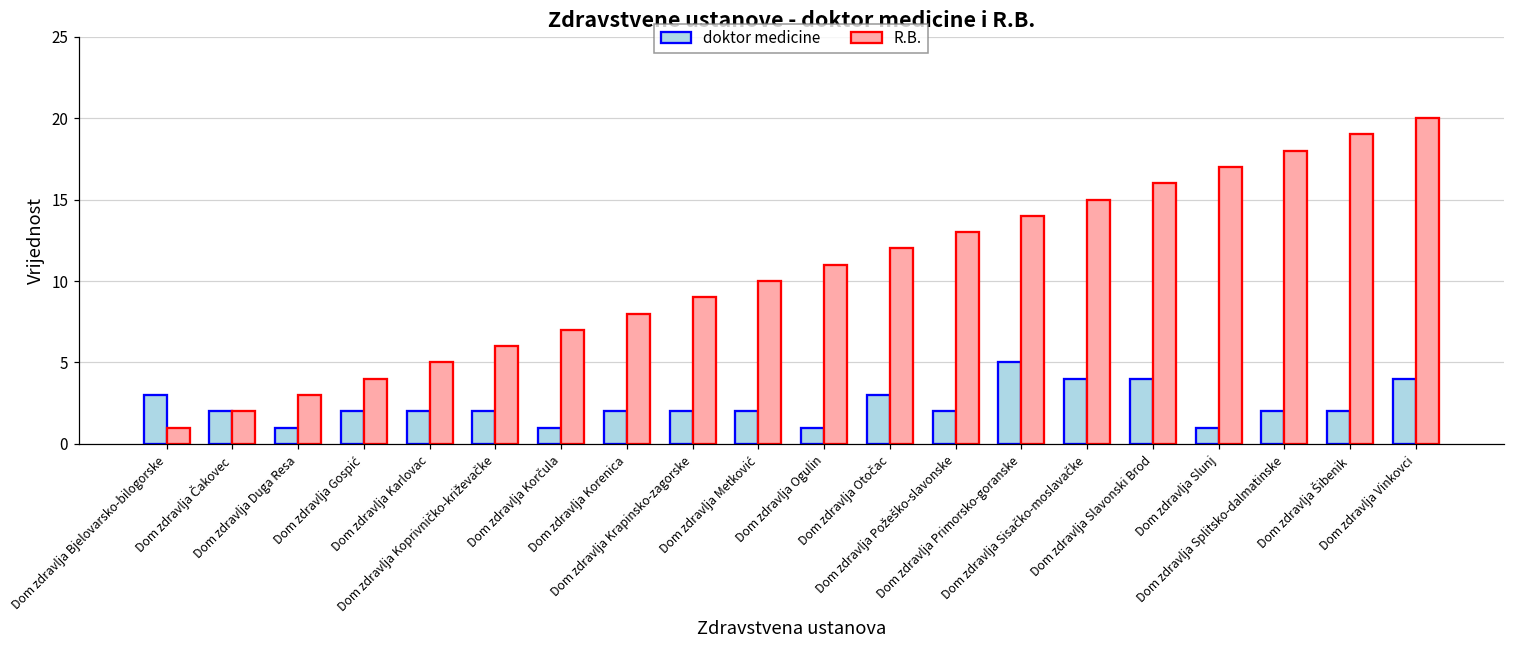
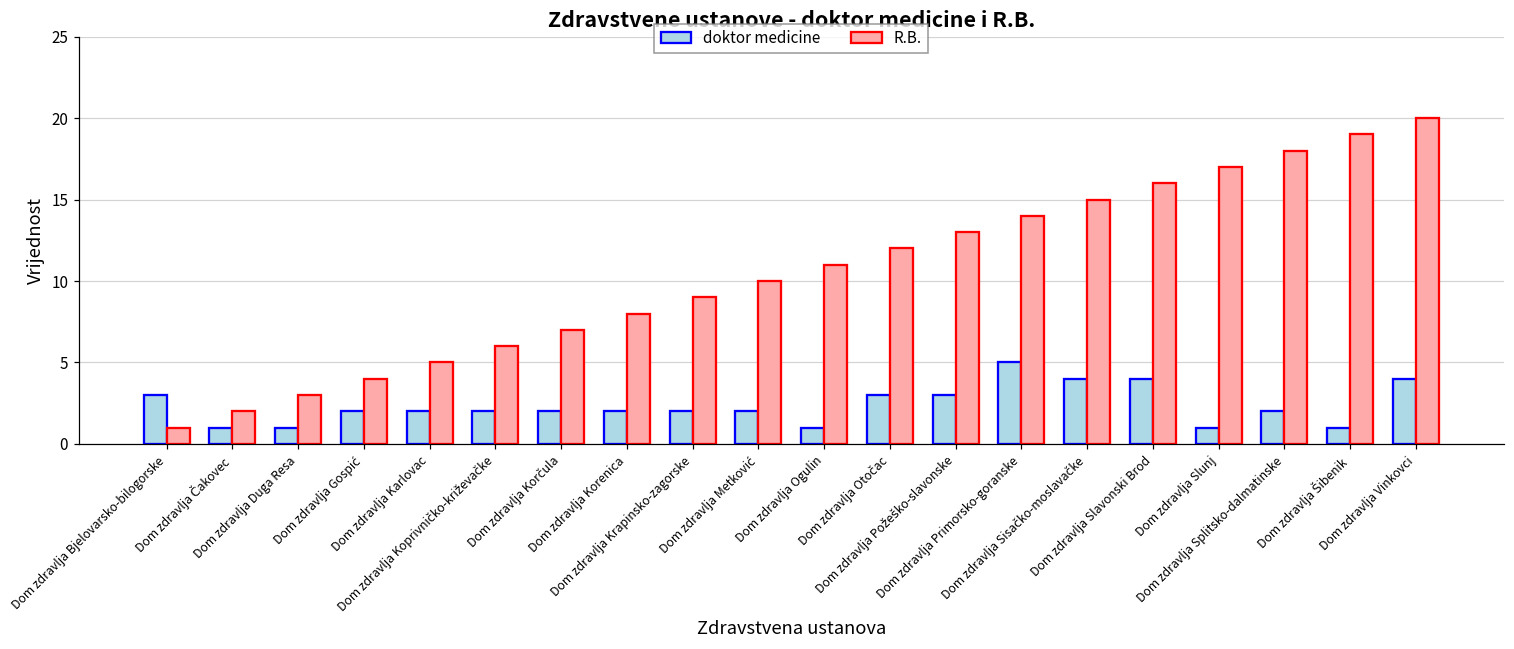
  {
    "doktor medicine": {
      "Dom zdravlja Bjelovarsko-bilogorske": 3,
-     "Dom zdravlja Čakovec": 2,
+     "Dom zdravlja Čakovec": 1,
      "Dom zdravlja Duga Resa": 1,
      "Dom zdravlja Gospić": 2,
      "Dom zdravlja Karlovac": 2,
      "Dom zdravlja Koprivničko-križevačke": 2,
-     "Dom zdravlja Korčula": 1,
+     "Dom zdravlja Korčula": 2,
      "Dom zdravlja Korenica": 2,
      "Dom zdravlja Krapinsko-zagorske": 2,
      "Dom zdravlja Metković": 2,
      "Dom zdravlja Ogulin": 1,
      "Dom zdravlja Otočac": 3,
-     "Dom zdravlja Požeško-slavonske": 2,
+     "Dom zdravlja Požeško-slavonske": 3,
      "Dom zdravlja Primorsko-goranske": 5,
      "Dom zdravlja Sisačko-moslavačke": 4,
      "Dom zdravlja Slavonski Brod": 4,
      "Dom zdravlja Slunj": 1,
      "Dom zdravlja Splitsko-dalmatinske": 2,
-     "Dom zdravlja Šibenik": 2,
+     "Dom zdravlja Šibenik": 1,
      "Dom zdravlja Vinkovci": 4
    },
    "R.B.": {
      "Dom zdravlja Bjelovarsko-bilogorske": 1,
      "Dom zdravlja Čakovec": 2,
      "Dom zdravlja Duga Resa": 3,
      "Dom zdravlja Gospić": 4,
      "Dom zdravlja Karlovac": 5,
      "Dom zdravlja Koprivničko-križevačke": 6,
      "Dom zdravlja Korčula": 7,
      "Dom zdravlja Korenica": 8,
      "Dom zdravlja Krapinsko-zagorske": 9,
      "Dom zdravlja Metković": 10,
      "Dom zdravlja Ogulin": 11,
      "Dom zdravlja Otočac": 12,
      "Dom zdravlja Požeško-slavonske": 13,
      "Dom zdravlja Primorsko-goranske": 14,
      "Dom zdravlja Sisačko-moslavačke": 15,
      "Dom zdravlja Slavonski Brod": 16,
      "Dom zdravlja Slunj": 17,
      "Dom zdravlja Splitsko-dalmatinske": 18,
      "Dom zdravlja Šibenik": 19,
      "Dom zdravlja Vinkovci": 20
    }
  }
